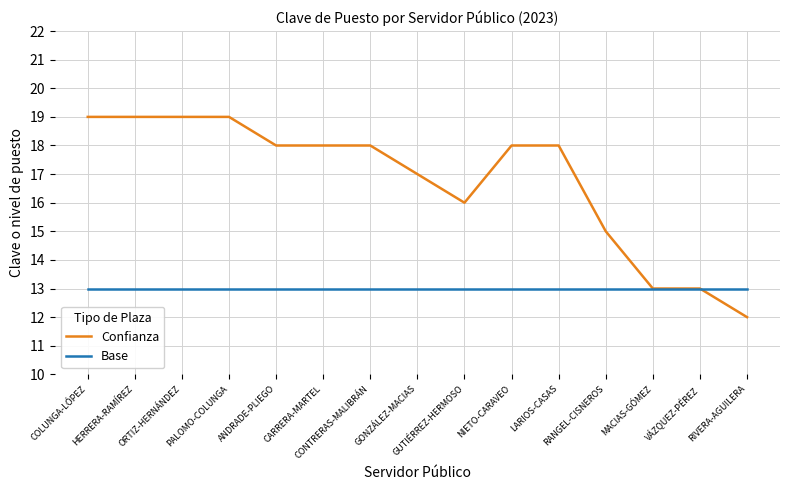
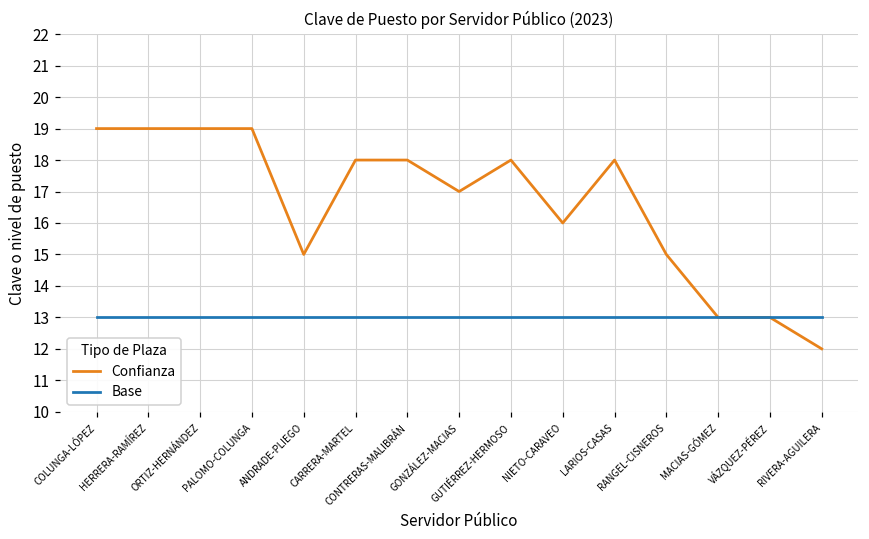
  {
    "Confianza": {
      "COLUNGA-LÓPEZ": 19,
      "HERRERA-RAMÍREZ": 19,
      "ORTIZ-HERNÁNDEZ": 19,
      "PALOMO-COLUNGA": 19,
-     "ANDRADE-PLIEGO": 18,
+     "ANDRADE-PLIEGO": 15,
      "CARRERA-MARTEL": 18,
      "CONTRERAS-MALIBRÁN": 18,
      "GONZÁLEZ-MACIAS": 17,
-     "GUTIÉRREZ-HERMOSO": 16,
-     "NIETO-CARAVEO": 18,
+     "GUTIÉRREZ-HERMOSO": 18,
+     "NIETO-CARAVEO": 16,
      "LARIOS-CASAS": 18,
      "RANGEL-CISNEROS": 15,
      "RIVERA-AGUILERA": 12
    },
    "Base": {
      "COLUNGA-LÓPEZ": 13,
      "HERRERA-RAMÍREZ": 13,
      "ORTIZ-HERNÁNDEZ": 13,
      "PALOMO-COLUNGA": 13,
      "ANDRADE-PLIEGO": 13,
      "CARRERA-MARTEL": 13,
      "CONTRERAS-MALIBRÁN": 13,
      "GONZÁLEZ-MACIAS": 13,
      "GUTIÉRREZ-HERMOSO": 13,
      "NIETO-CARAVEO": 13,
      "LARIOS-CASAS": 13,
      "RANGEL-CISNEROS": 13,
      "RIVERA-AGUILERA": 13
    }
  }
